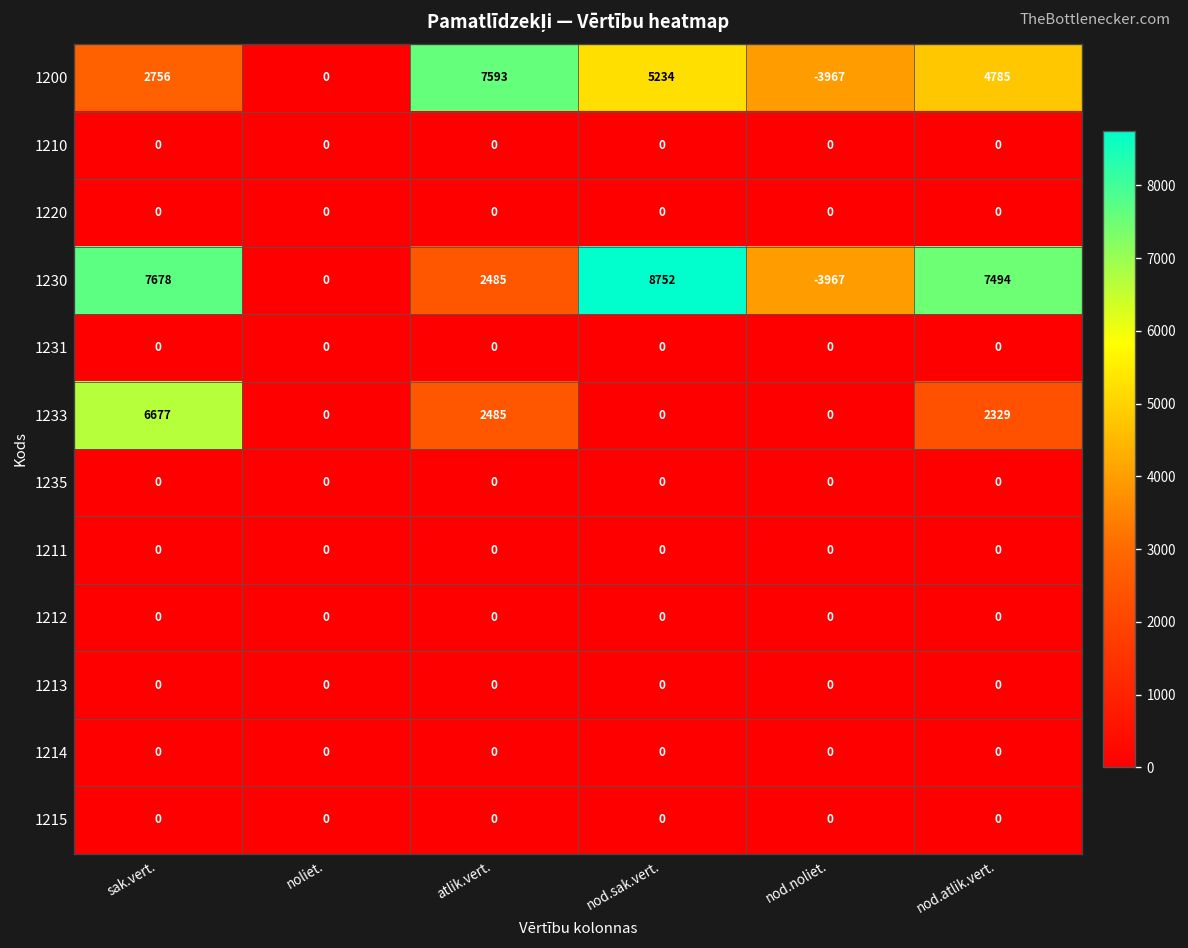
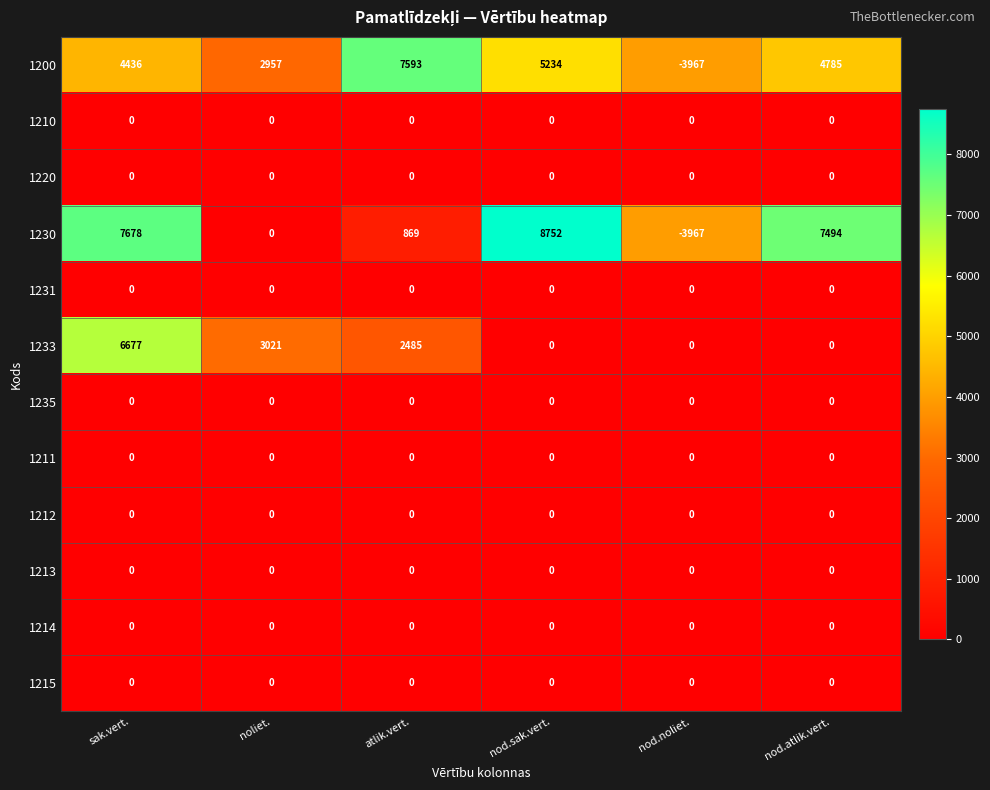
  {
    "1200": {
-     "sak.vert.": 2756,
-     "noliet.": 0,
+     "sak.vert.": 4436,
+     "noliet.": 2957,
      "atlik.vert.": 7593,
      "nod.sak.vert.": 5234,
      "nod.noliet.": -3967,
      "nod.atlik.vert.": 4785
    },
    "1210": {
      "sak.vert.": 0,
      "noliet.": 0,
      "atlik.vert.": 0,
      "nod.sak.vert.": 0,
      "nod.noliet.": 0,
      "nod.atlik.vert.": 0
    },
    "1220": {
      "sak.vert.": 0,
      "noliet.": 0,
      "atlik.vert.": 0,
      "nod.sak.vert.": 0,
      "nod.noliet.": 0,
      "nod.atlik.vert.": 0
    },
    "1230": {
      "sak.vert.": 7678,
      "noliet.": 0,
-     "atlik.vert.": 2485,
+     "atlik.vert.": 869,
      "nod.sak.vert.": 8752,
      "nod.noliet.": -3967,
      "nod.atlik.vert.": 7494
    },
    "1231": {
      "sak.vert.": 0,
      "noliet.": 0,
      "atlik.vert.": 0,
      "nod.sak.vert.": 0,
      "nod.noliet.": 0,
      "nod.atlik.vert.": 0
    },
    "1233": {
      "sak.vert.": 6677,
-     "noliet.": 0,
+     "noliet.": 3021,
      "atlik.vert.": 2485,
      "nod.sak.vert.": 0,
      "nod.noliet.": 0,
-     "nod.atlik.vert.": 2329
+     "nod.atlik.vert.": 0
    },
    "1235": {
      "sak.vert.": 0,
      "noliet.": 0,
      "atlik.vert.": 0,
      "nod.sak.vert.": 0,
      "nod.noliet.": 0,
      "nod.atlik.vert.": 0
    },
    "1211": {
      "sak.vert.": 0,
      "noliet.": 0,
      "atlik.vert.": 0,
      "nod.sak.vert.": 0,
      "nod.noliet.": 0,
      "nod.atlik.vert.": 0
    },
    "1212": {
      "sak.vert.": 0,
      "noliet.": 0,
      "atlik.vert.": 0,
      "nod.sak.vert.": 0,
      "nod.noliet.": 0,
      "nod.atlik.vert.": 0
    },
    "1213": {
      "sak.vert.": 0,
      "noliet.": 0,
      "atlik.vert.": 0,
      "nod.sak.vert.": 0,
      "nod.noliet.": 0,
      "nod.atlik.vert.": 0
    },
    "1214": {
      "sak.vert.": 0,
      "noliet.": 0,
      "atlik.vert.": 0,
      "nod.sak.vert.": 0,
      "nod.noliet.": 0,
      "nod.atlik.vert.": 0
    },
    "1215": {
      "sak.vert.": 0,
      "noliet.": 0,
      "atlik.vert.": 0,
      "nod.sak.vert.": 0,
      "nod.noliet.": 0,
      "nod.atlik.vert.": 0
    }
  }
